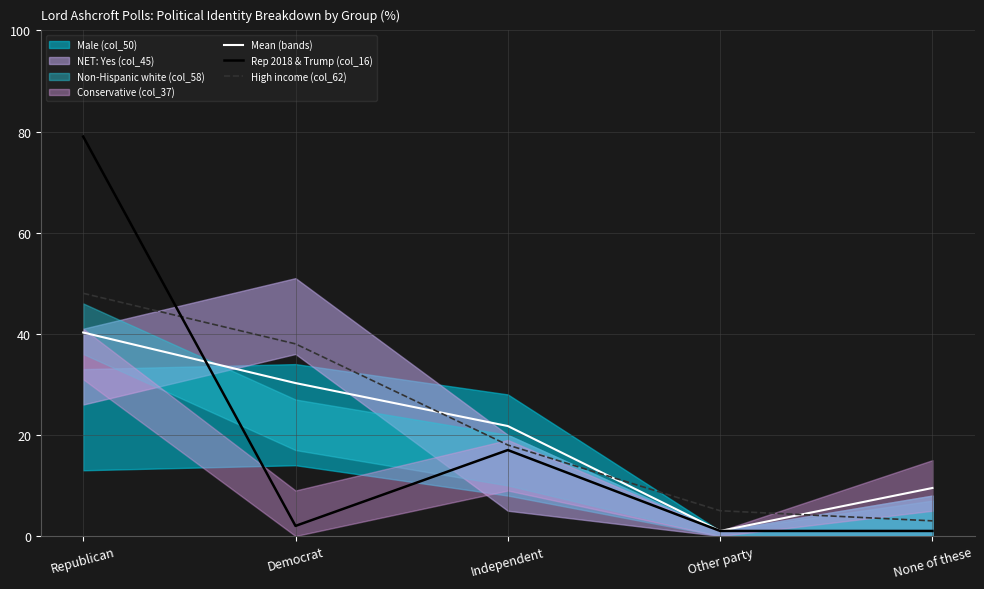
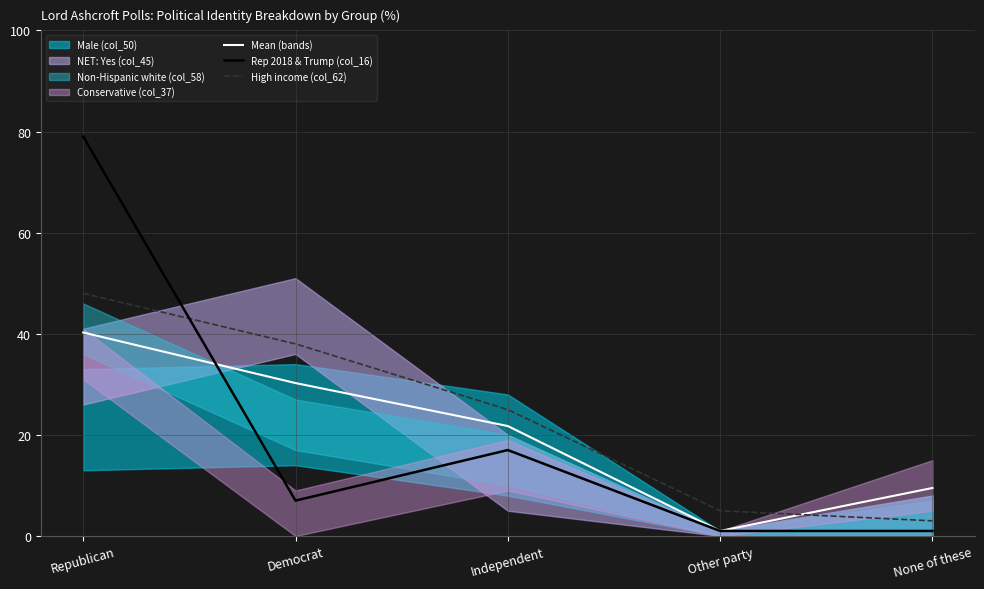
  {
    "Mean (bands)": {
      "Republican": 40,
      "Democrat": 30,
      "Independent": 22,
      "None of these": 10
    },
    "Rep 2018 & Trump (col_16)": {
      "Republican": 79,
-     "Democrat": 2,
+     "Democrat": 7,
      "Independent": 17,
      "None of these": 1
    },
    "High income (col_62)": {
      "Republican": 48,
      "Democrat": 38,
-     "Independent": 18,
+     "Independent": 25,
      "Other party": 5,
      "None of these": 3
    }
  }
